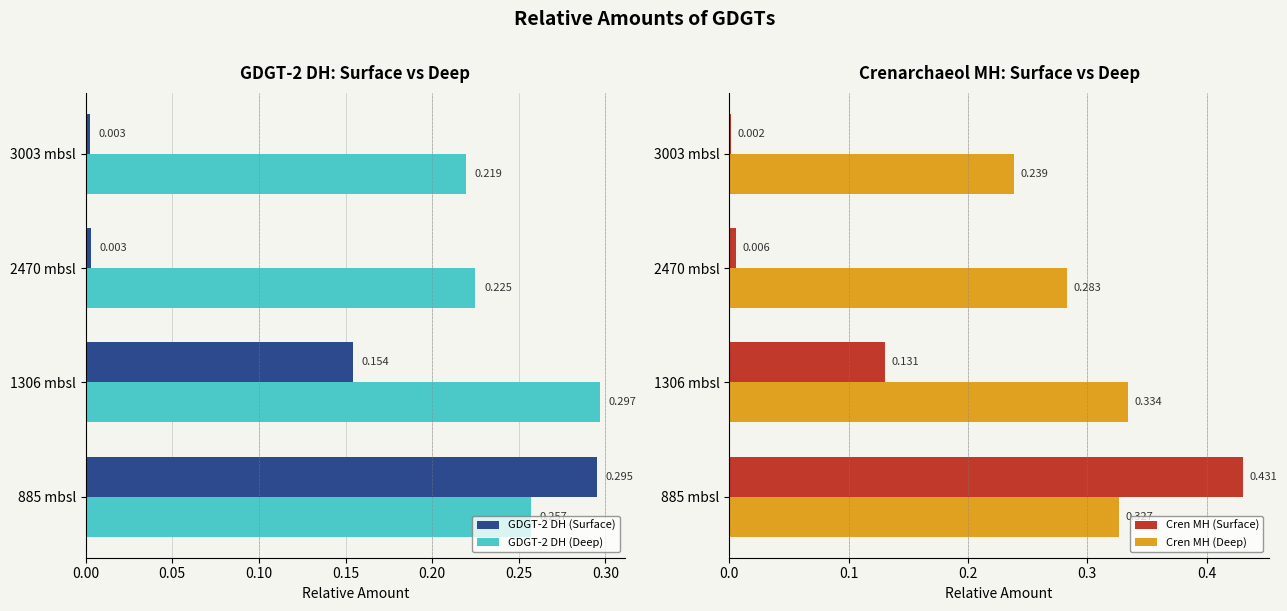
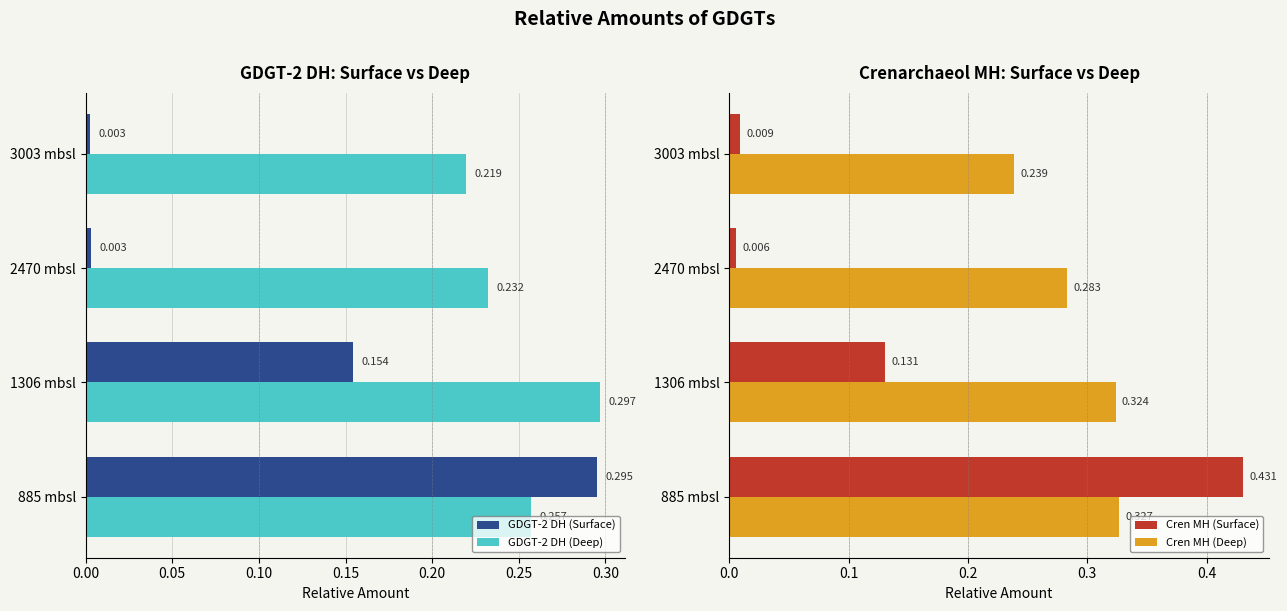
  {
    "GDGT-2 DH: Surface vs Deep": {
      "GDGT-2 DH (Surface)": {
        "3003 mbsl": 0.003,
        "2470 mbsl": 0.003,
        "1306 mbsl": 0.154,
        "885 mbsl": 0.295
      },
      "GDGT-2 DH (Deep)": {
        "3003 mbsl": 0.219,
-       "2470 mbsl": 0.225,
+       "2470 mbsl": 0.232,
        "1306 mbsl": 0.297
      }
    },
    "Crenarchaeol MH: Surface vs Deep": {
      "Cren MH (Surface)": {
-       "3003 mbsl": 0.002,
+       "3003 mbsl": 0.009,
        "2470 mbsl": 0.006,
        "1306 mbsl": 0.131,
        "885 mbsl": 0.431
      },
      "Cren MH (Deep)": {
        "3003 mbsl": 0.239,
        "2470 mbsl": 0.283,
-       "1306 mbsl": 0.334
+       "1306 mbsl": 0.324
      }
    }
  }
